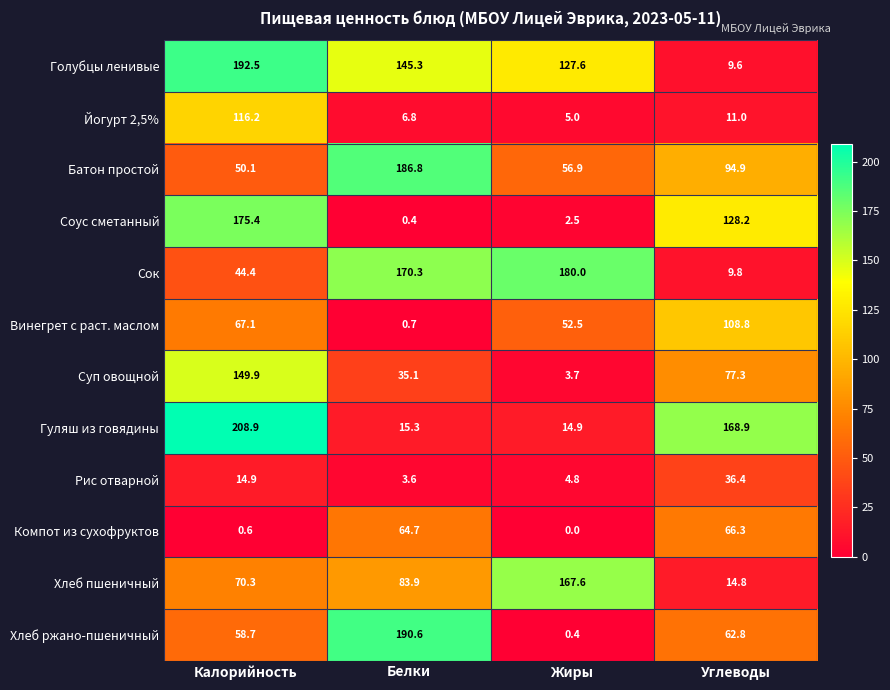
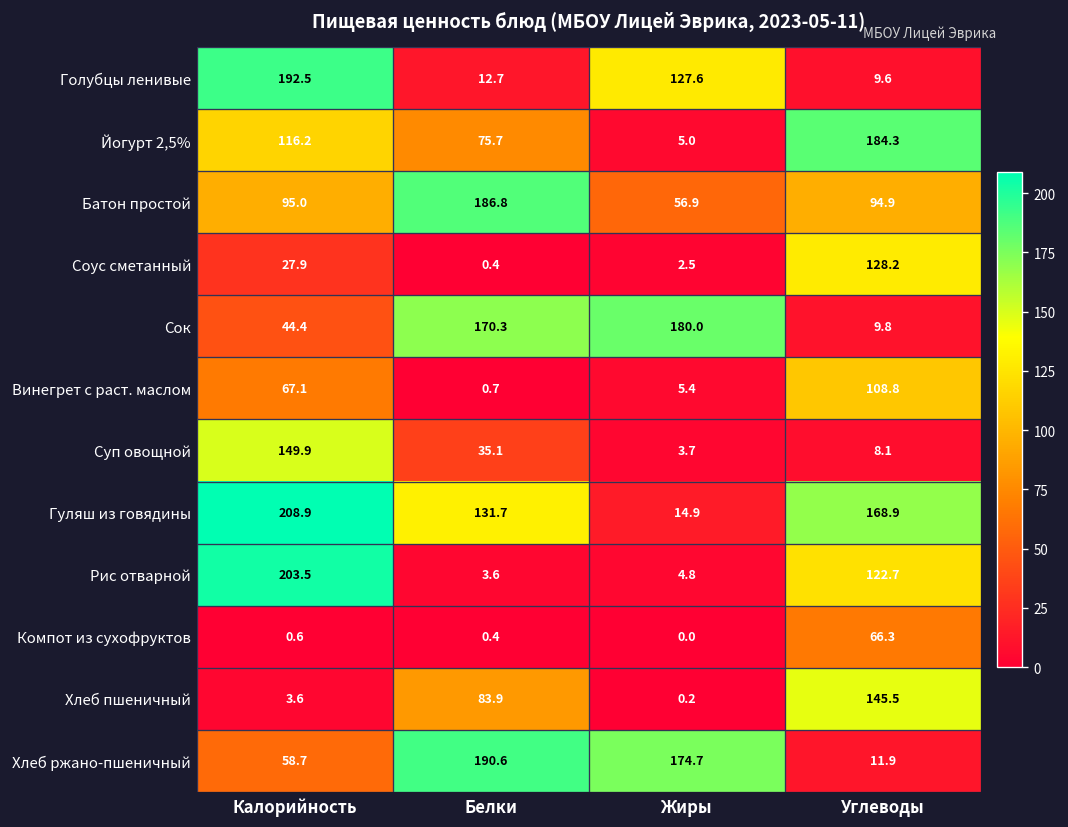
  {
    "Голубцы ленивые": {
      "Калорийность": 192.5,
-     "Белки": 145.3,
+     "Белки": 12.7,
      "Жиры": 127.6,
      "Углеводы": 9.6
    },
    "Йогурт 2,5%": {
      "Калорийность": 116.2,
-     "Белки": 6.8,
+     "Белки": 75.7,
      "Жиры": 5.0,
-     "Углеводы": 11.0
+     "Углеводы": 184.3
    },
    "Батон простой": {
-     "Калорийность": 50.1,
+     "Калорийность": 95.0,
      "Белки": 186.8,
      "Жиры": 56.9,
      "Углеводы": 94.9
    },
    "Соус сметанный": {
-     "Калорийность": 175.4,
+     "Калорийность": 27.9,
      "Белки": 0.4,
      "Жиры": 2.5,
      "Углеводы": 128.2
    },
    "Сок": {
      "Калорийность": 44.4,
      "Белки": 170.3,
      "Жиры": 180.0,
      "Углеводы": 9.8
    },
    "Винегрет с раст. маслом": {
      "Калорийность": 67.1,
      "Белки": 0.7,
-     "Жиры": 52.5,
+     "Жиры": 5.4,
      "Углеводы": 108.8
    },
    "Суп овощной": {
      "Калорийность": 149.9,
      "Белки": 35.1,
      "Жиры": 3.7,
-     "Углеводы": 77.3
+     "Углеводы": 8.1
    },
    "Гуляш из говядины": {
      "Калорийность": 208.9,
-     "Белки": 15.3,
+     "Белки": 131.7,
      "Жиры": 14.9,
      "Углеводы": 168.9
    },
    "Рис отварной": {
-     "Калорийность": 14.9,
+     "Калорийность": 203.5,
      "Белки": 3.6,
      "Жиры": 4.8,
-     "Углеводы": 36.4
+     "Углеводы": 122.7
    },
    "Компот из сухофруктов": {
      "Калорийность": 0.6,
-     "Белки": 64.7,
+     "Белки": 0.4,
      "Жиры": 0.0,
      "Углеводы": 66.3
    },
    "Хлеб пшеничный": {
-     "Калорийность": 70.3,
+     "Калорийность": 3.6,
      "Белки": 83.9,
-     "Жиры": 167.6,
-     "Углеводы": 14.8
+     "Жиры": 0.2,
+     "Углеводы": 145.5
    },
    "Хлеб ржано-пшеничный": {
      "Калорийность": 58.7,
      "Белки": 190.6,
-     "Жиры": 0.4,
-     "Углеводы": 62.8
+     "Жиры": 174.7,
+     "Углеводы": 11.9
    }
  }
